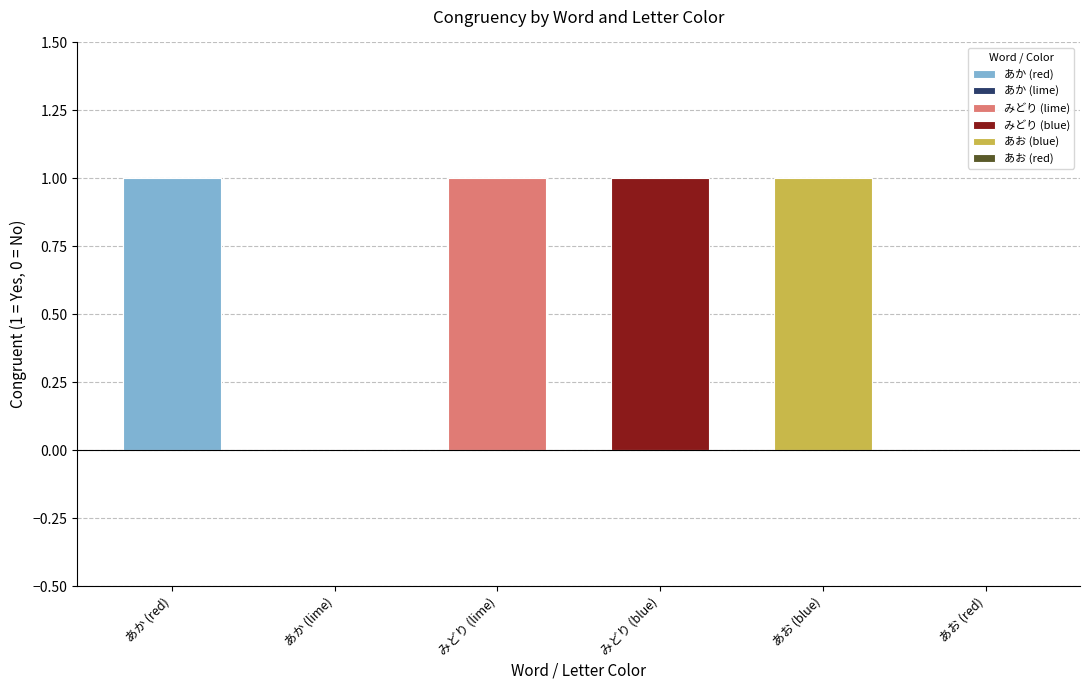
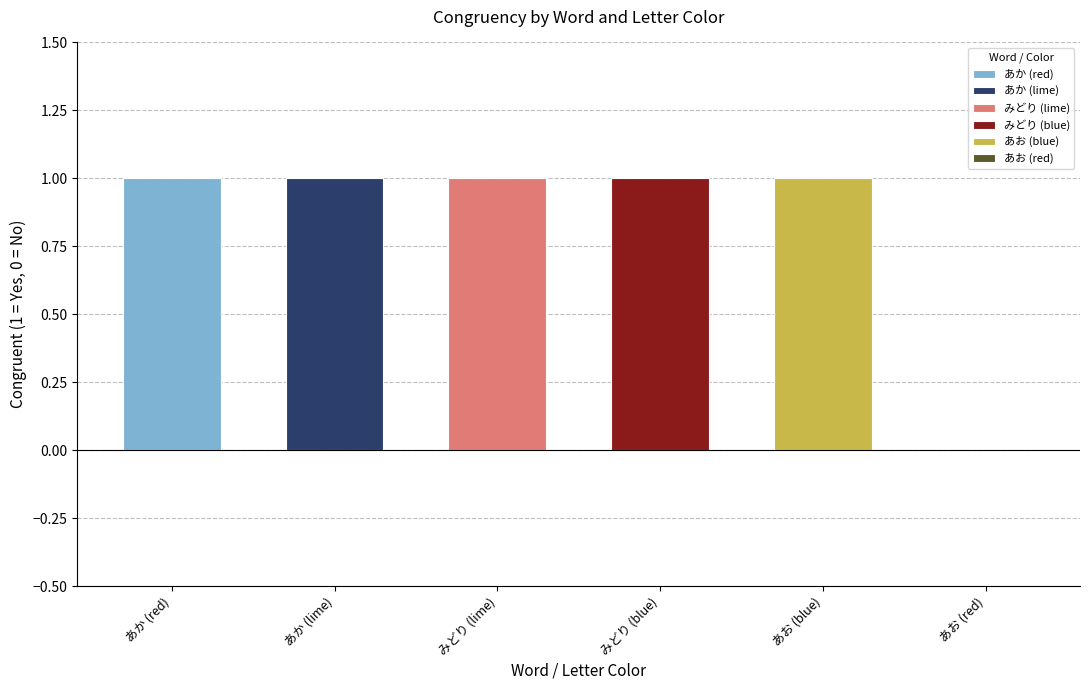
  {
    "あか (red)": 1,
-   "あか (lime)": 0,
+   "あか (lime)": 1,
    "みどり (lime)": 1,
    "みどり (blue)": 1,
    "あお (blue)": 1,
    "あお (red)": 0
  }
